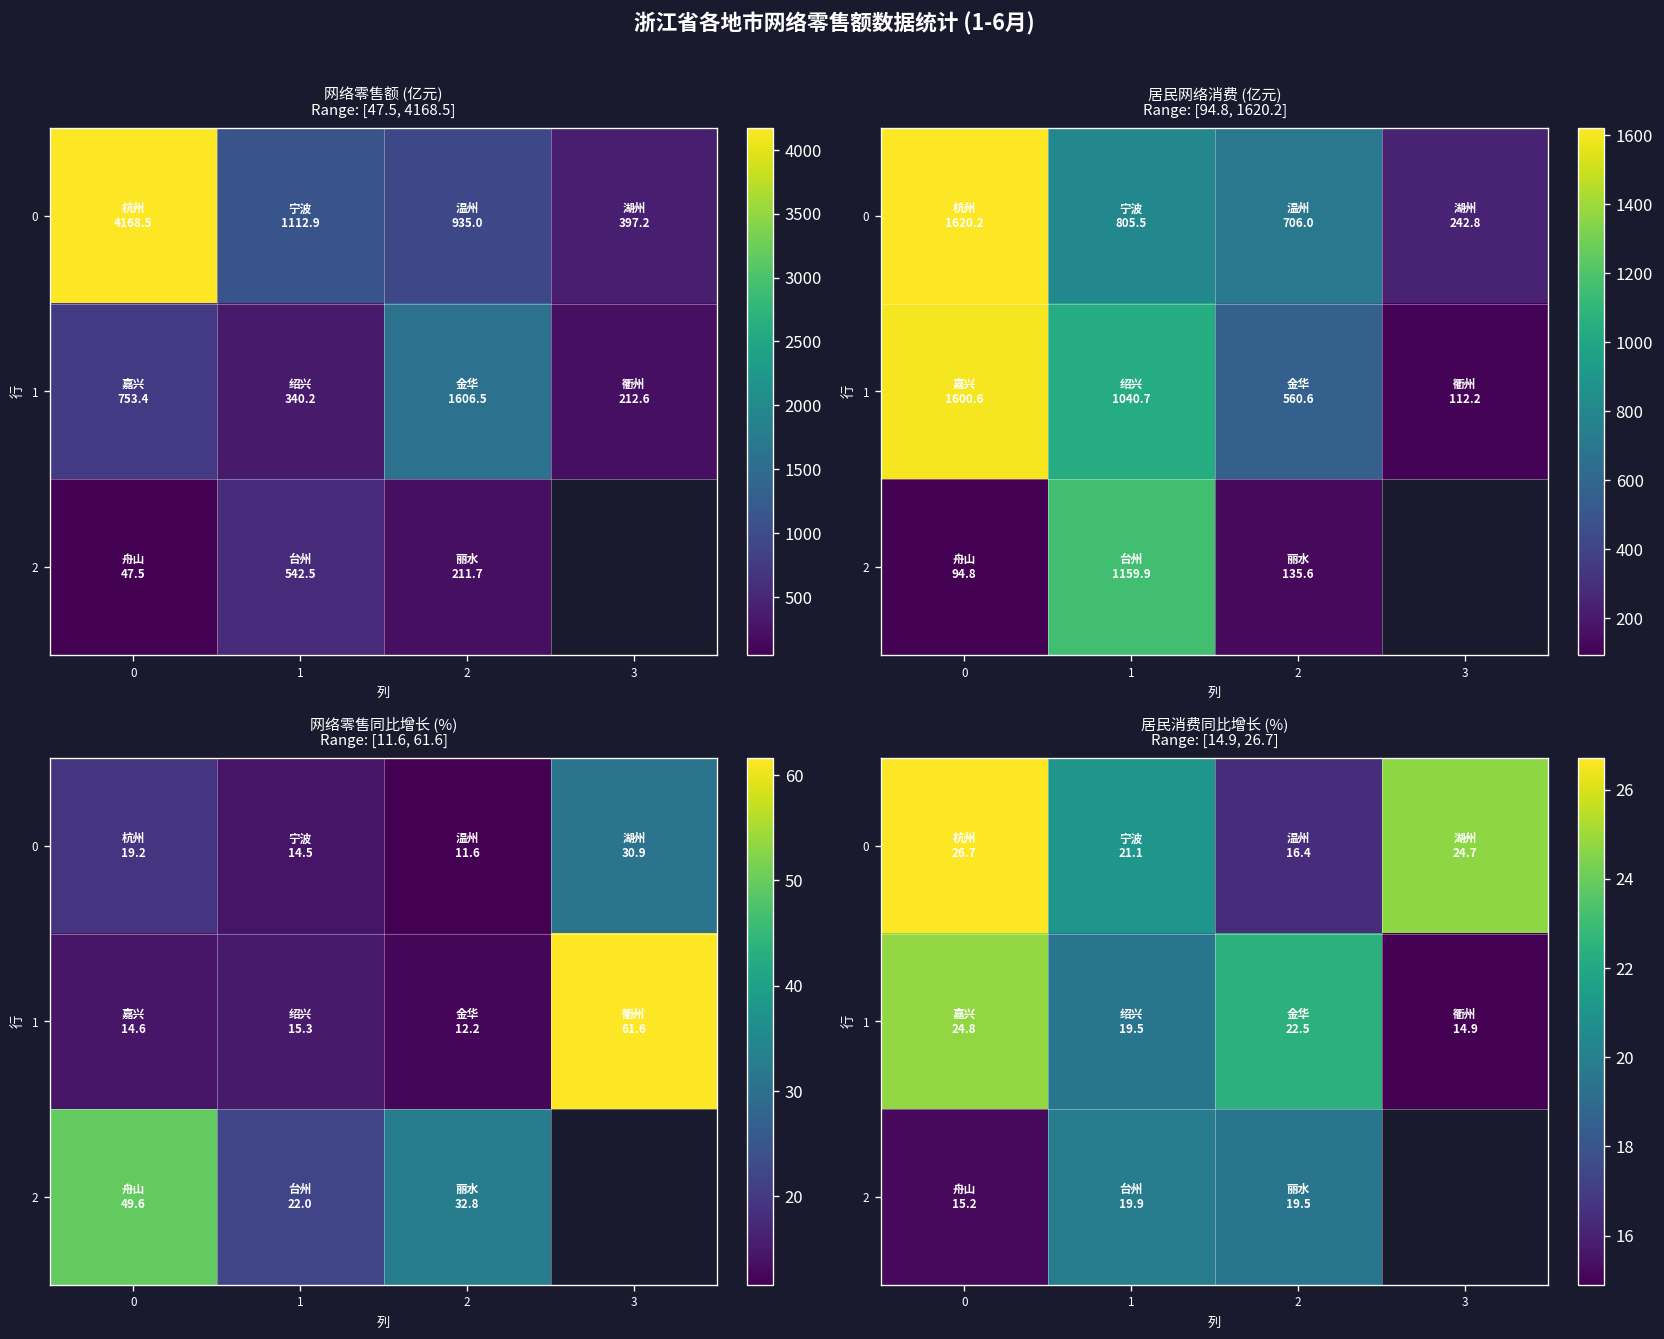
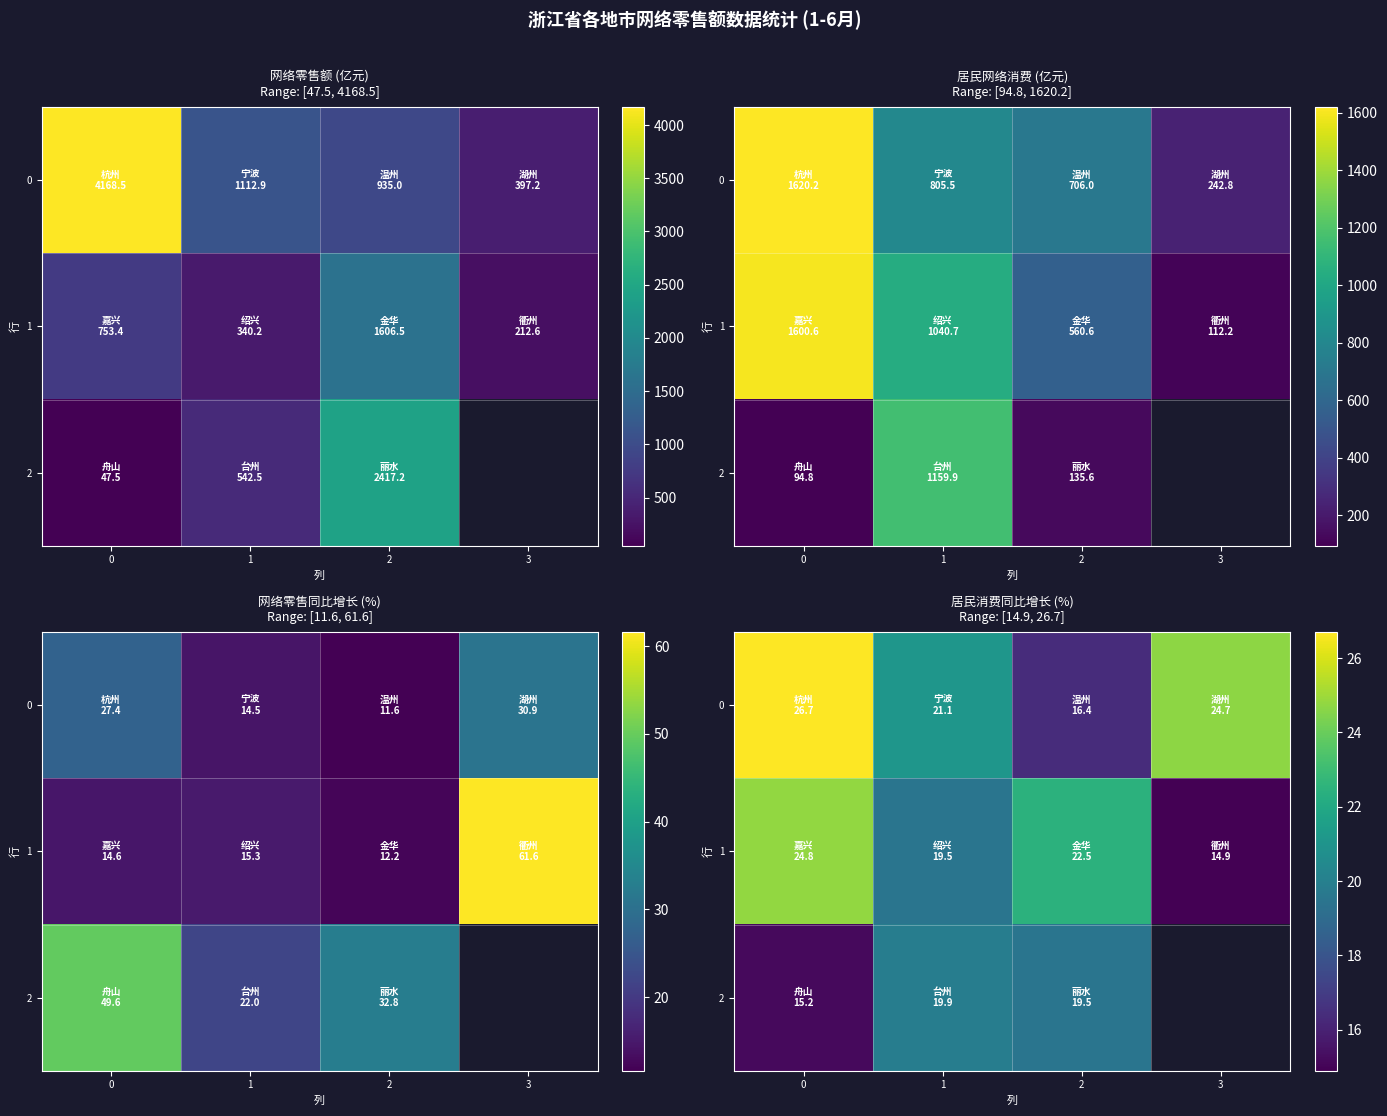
  {
    "网络零售额 (亿元) Range: [47.5, 4168.5]": {
      "0": {
        "0": 4168.5,
        "1": 1112.9,
        "2": 935.0,
        "3": 397.2
      },
      "1": {
        "0": 753.4,
        "1": 340.2,
        "2": 1606.5,
        "3": 212.6
      },
      "2": {
        "0": 47.5,
        "1": 542.5,
-       "2": 211.7
+       "2": 2417.2
      }
    },
    "居民网络消费 (亿元) Range: [94.8, 1620.2]": {
      "0": {
        "0": 1620.2,
        "1": 805.5,
        "2": 706.0,
        "3": 242.8
      },
      "1": {
        "0": 1600.6,
        "1": 1040.7,
        "2": 560.6,
        "3": 112.2
      },
      "2": {
        "0": 94.8,
        "1": 1159.9,
        "2": 135.6
      }
    },
    "网络零售同比增长 (%) Range: [11.6, 61.6]": {
      "0": {
-       "0": 19.2,
+       "0": 27.4,
        "1": 14.5,
        "2": 11.6,
        "3": 30.9
      },
      "1": {
        "0": 14.6,
        "1": 15.3,
        "2": 12.2,
        "3": 61.6
      },
      "2": {
        "0": 49.6,
        "1": 22.0,
        "2": 32.8
      }
    },
    "居民消费同比增长 (%) Range: [14.9, 26.7]": {
      "0": {
        "0": 26.7,
        "1": 21.1,
        "2": 16.4,
        "3": 24.7
      },
      "1": {
        "0": 24.8,
        "1": 19.5,
        "2": 22.5,
        "3": 14.9
      },
      "2": {
        "0": 15.2,
        "1": 19.9,
        "2": 19.5
      }
    }
  }
